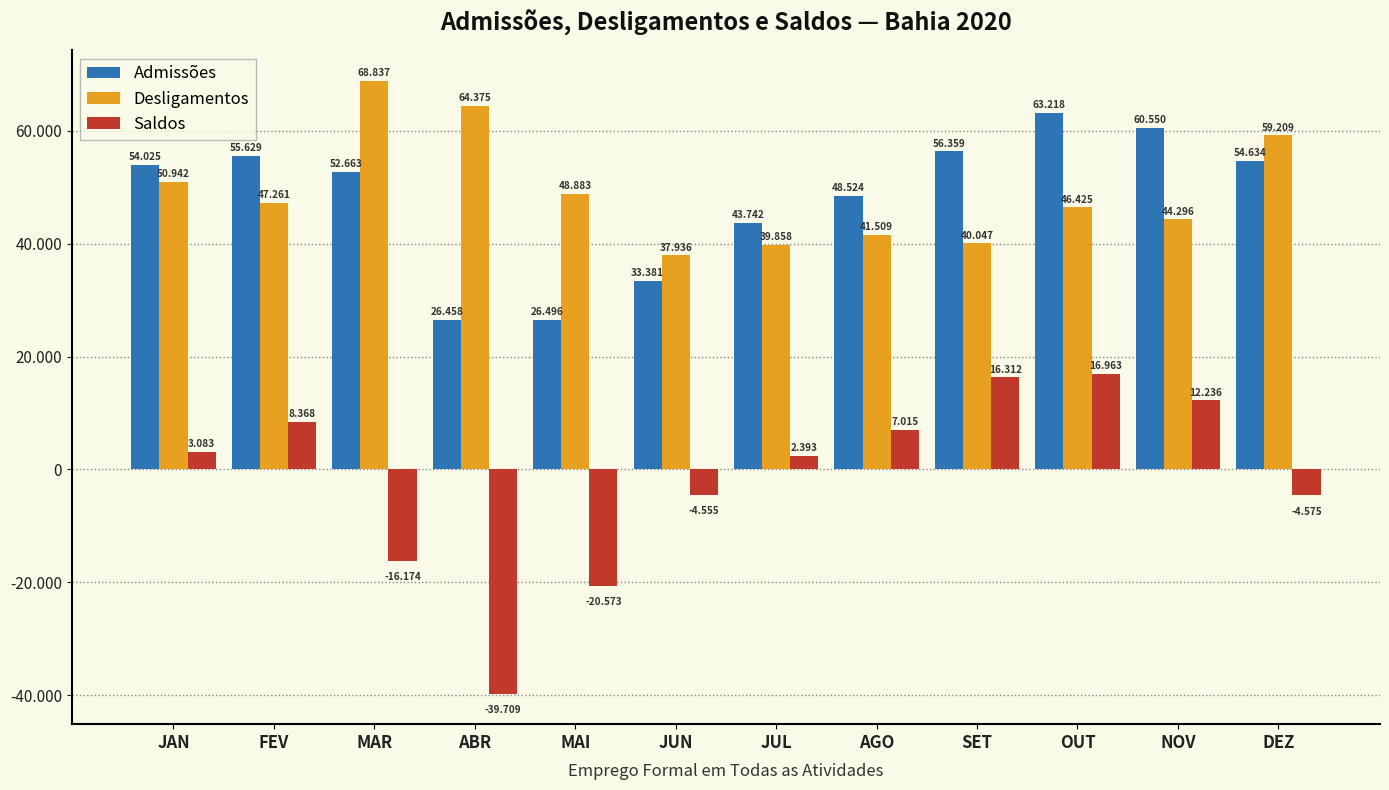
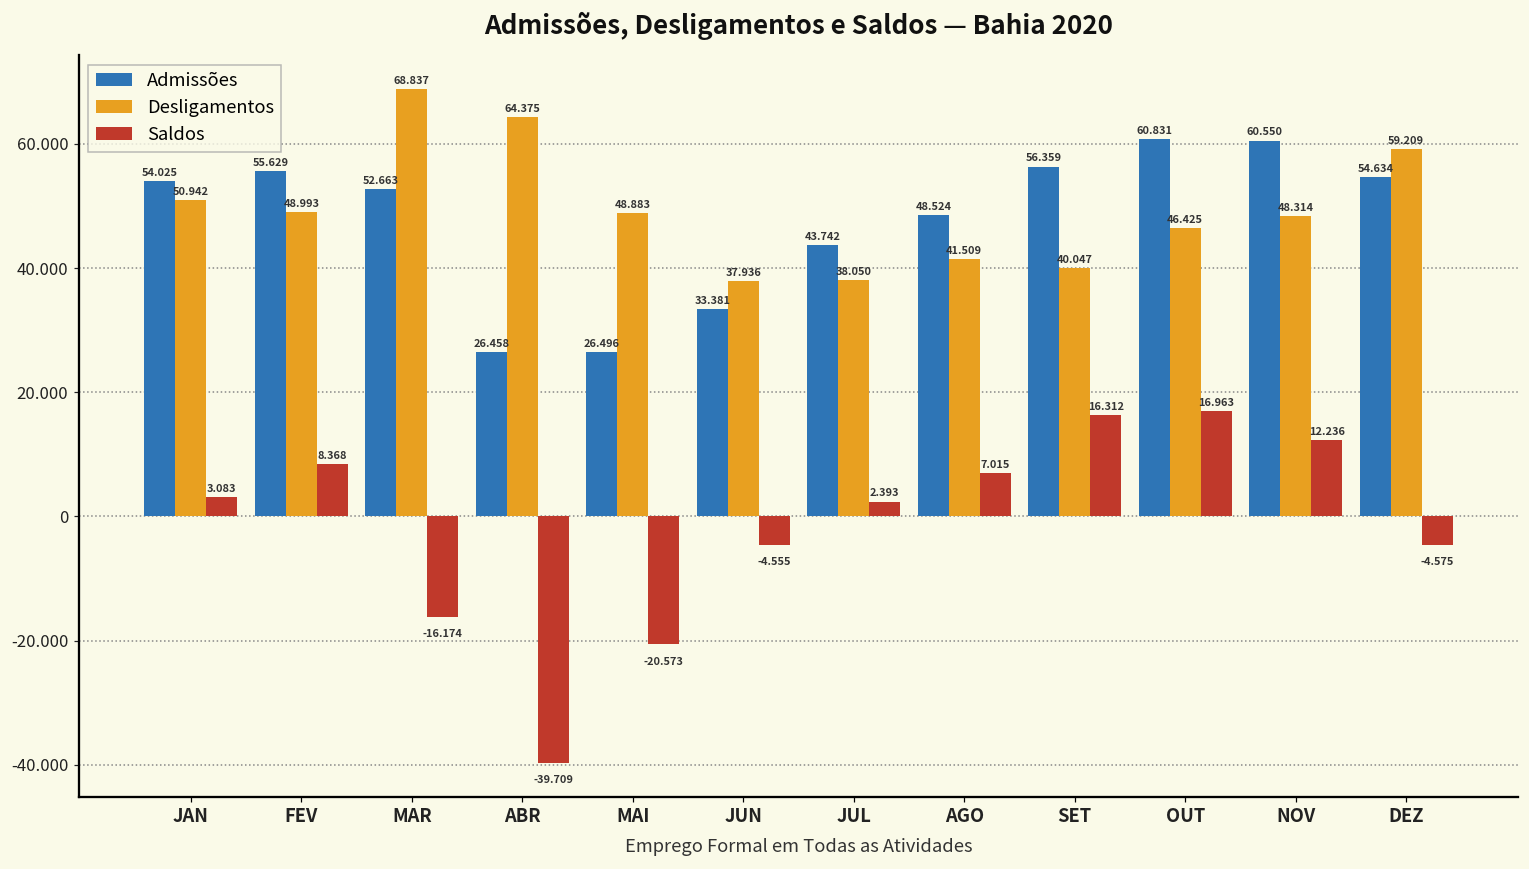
  {
    "Admissões": {
-     "OUT": 63.218
+     "OUT": 60.831
    },
    "Desligamentos": {
-     "FEV": 47.261,
-     "JUL": 39.858,
-     "NOV": 44.296
+     "FEV": 48.993,
+     "JUL": 38.050,
+     "NOV": 48.314
    }
  }
